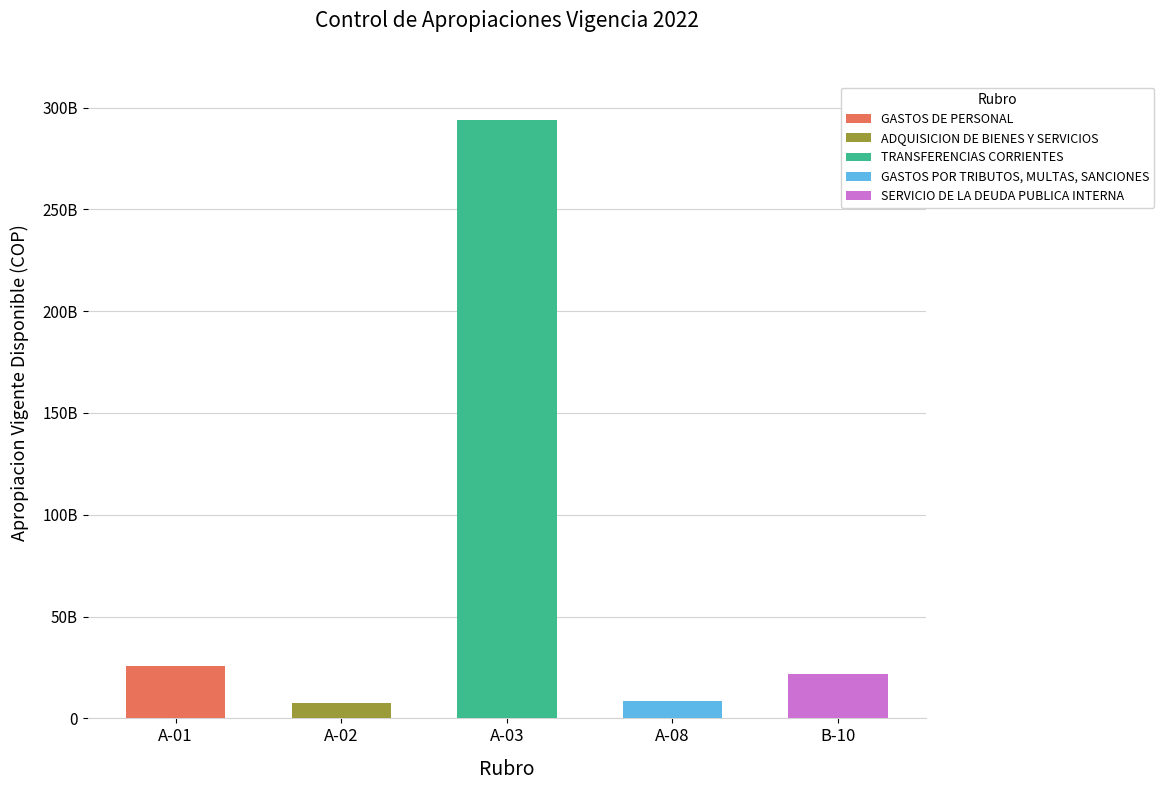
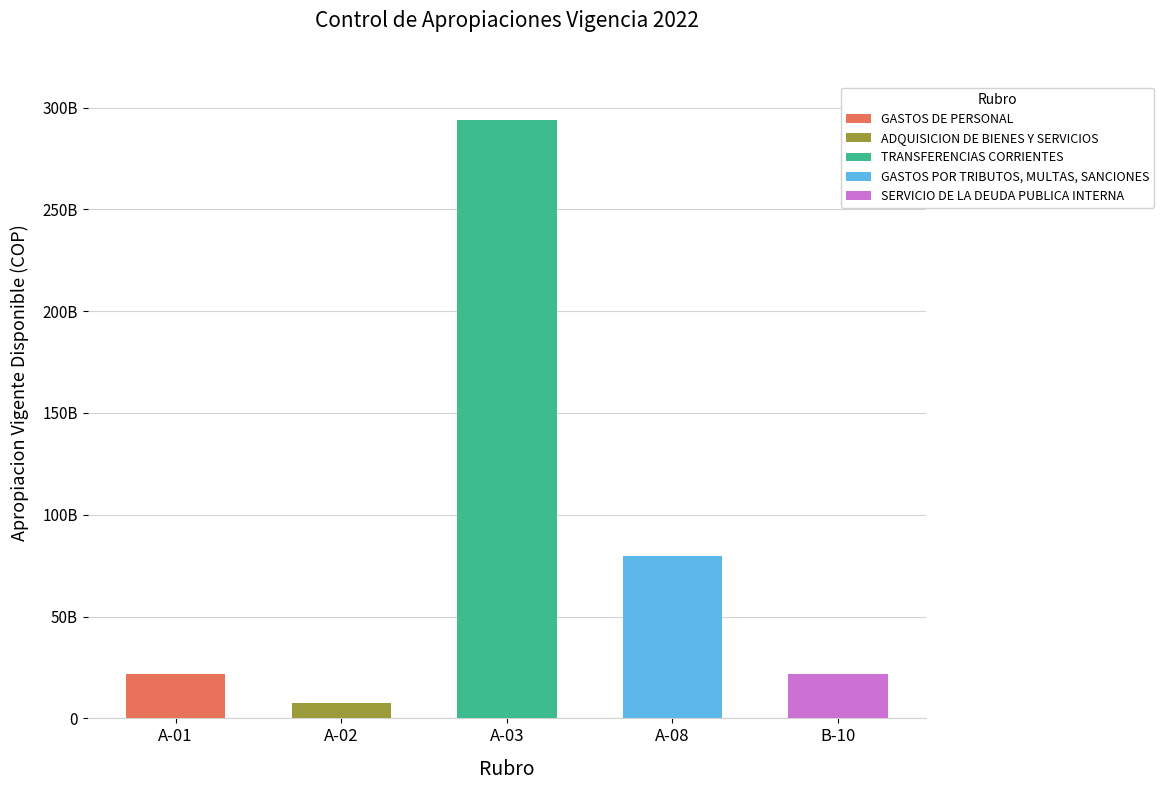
  {
-   "A-01": 26000000000,
+   "A-01": 22000000000,
    "A-02": 7000000000,
    "A-03": 294000000000,
-   "A-08": 9000000000,
+   "A-08": 80000000000,
    "B-10": 22000000000
  }
